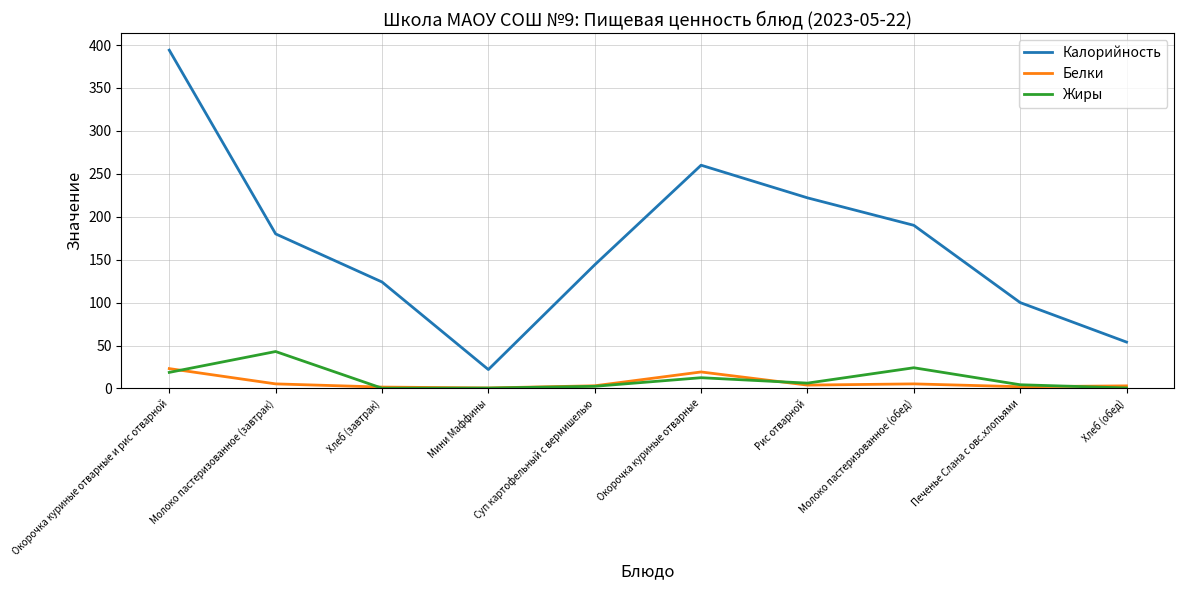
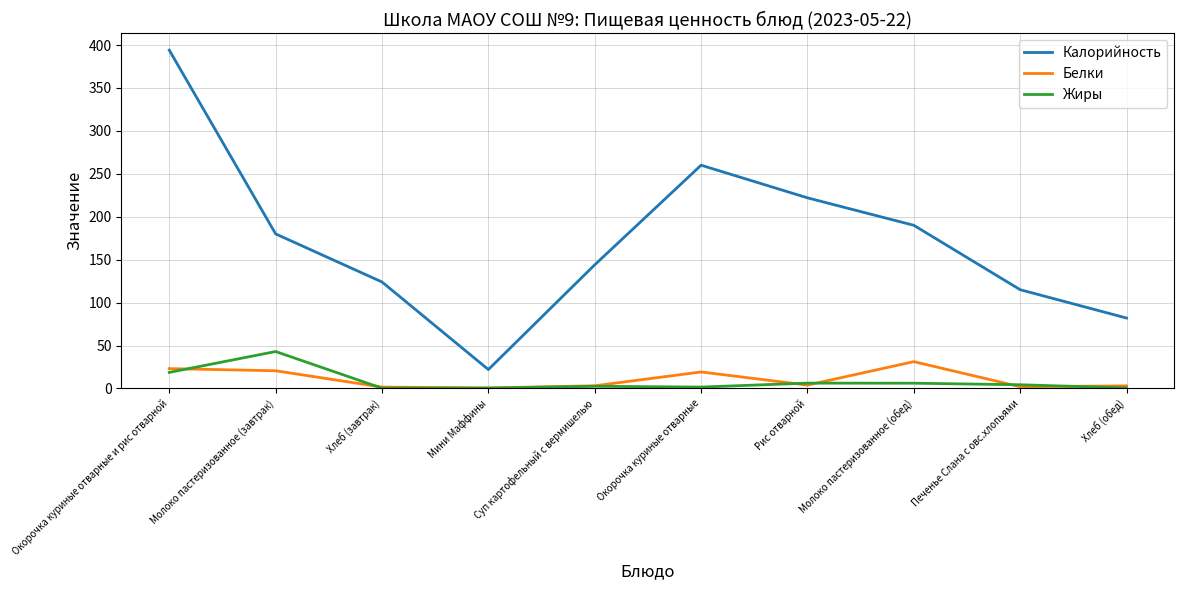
  {
    "Калорийность": {
      "Окорочка куриные отварные и рис отварной": 390,
      "Молоко пастеризованное (завтрак)": 180,
      "Хлеб (завтрак)": 120,
      "Мини Маффины": 20,
      "Суп картофельный с вермишелью": 140,
      "Окорочка куриные отварные": 260,
      "Рис отварной": 220,
      "Молоко пастеризованное (обед)": 190,
-     "Печенье Слана с овс.хлопьями": 100,
-     "Хлеб (обед)": 50
+     "Печенье Слана с овс.хлопьями": 120,
+     "Хлеб (обед)": 80
    },
    "Белки": {
      "Окорочка куриные отварные и рис отварной": 20,
-     "Молоко пастеризованное (завтрак)": 10,
+     "Молоко пастеризованное (завтрак)": 20,
      "Окорочка куриные отварные": 20,
-     "Молоко пастеризованное (обед)": 10
+     "Молоко пастеризованное (обед)": 30
    },
    "Жиры": {
      "Окорочка куриные отварные и рис отварной": 20,
      "Молоко пастеризованное (завтрак)": 40,
-     "Окорочка куриные отварные": 10,
-     "Молоко пастеризованное (обед)": 20
+     "Окорочка куриные отварные": 0,
+     "Молоко пастеризованное (обед)": 10
    }
  }
